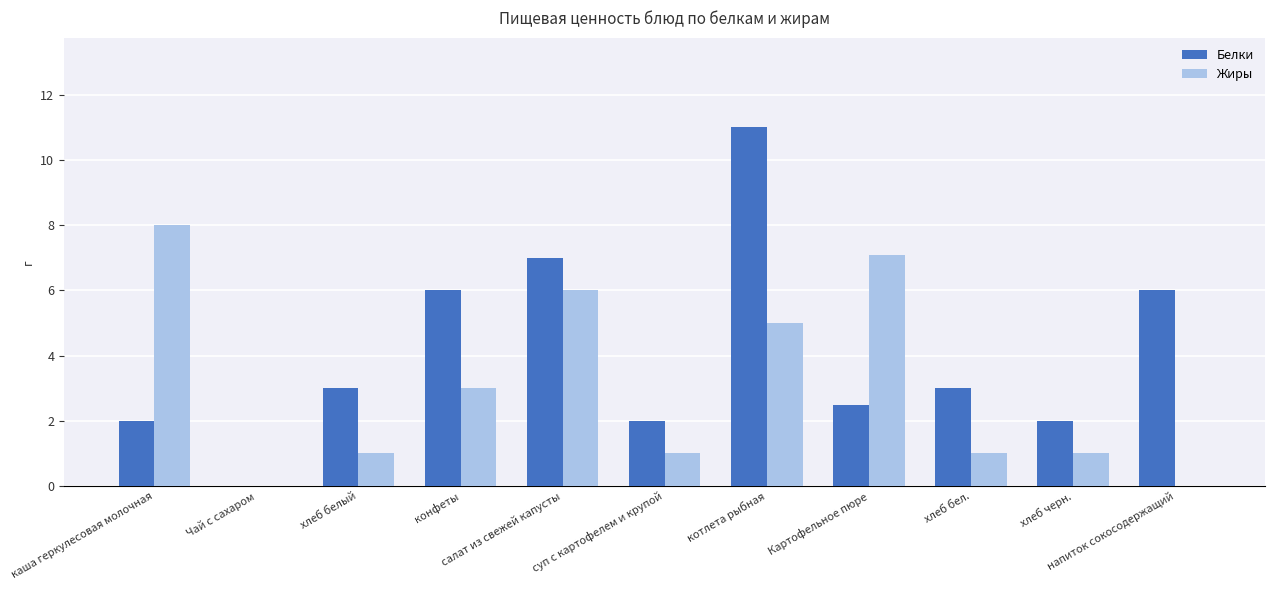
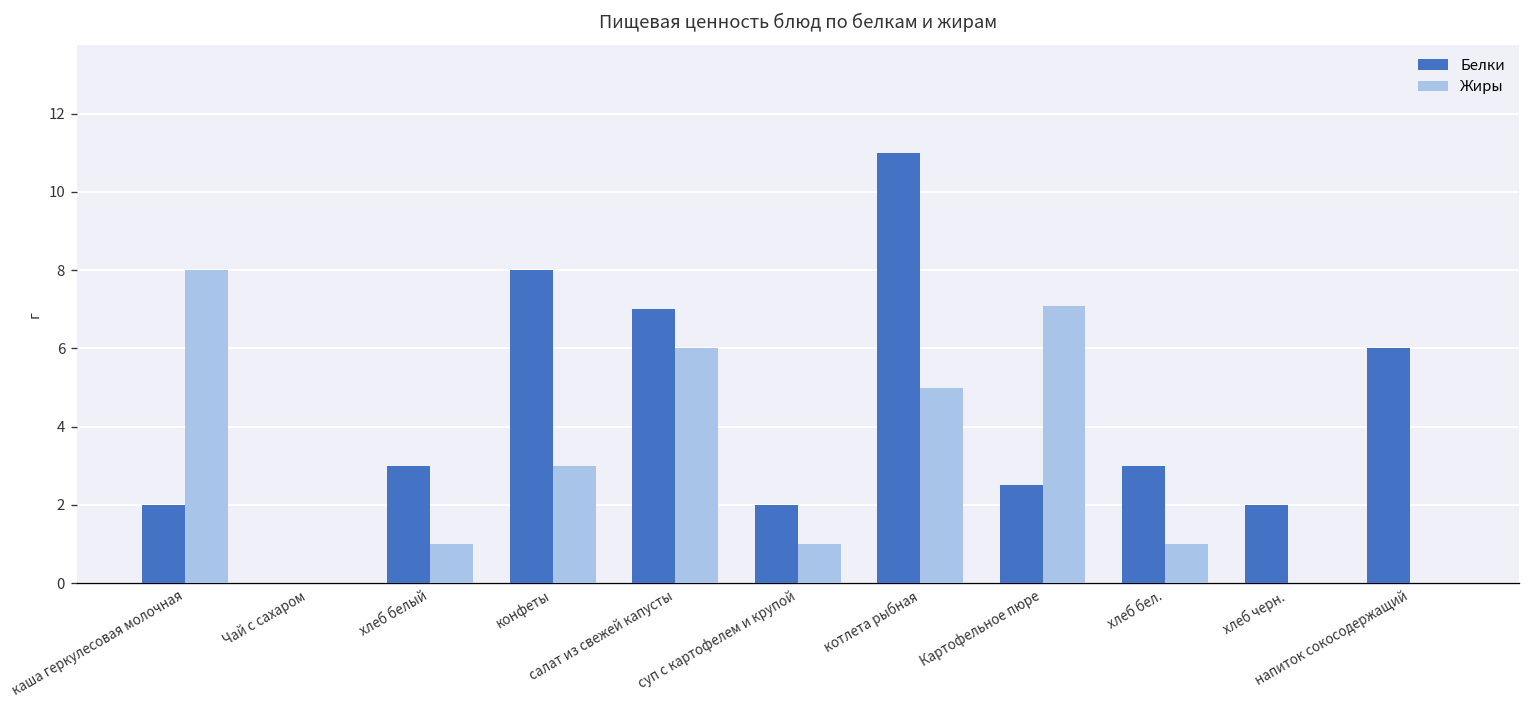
  {
    "Белки": {
      "каша геркулесовая молочная": 2,
      "Чай с сахаром": 0,
      "хлеб белый": 3,
-     "конфеты": 6,
+     "конфеты": 8,
      "салат из свежей капусты": 7,
      "суп с картофелем и крупой": 2,
      "котлета рыбная": 11,
      "Картофельное пюре": 2.5,
      "хлеб бел.": 3,
      "хлеб черн.": 2,
      "напиток сокосодержащий": 6
    },
    "Жиры": {
      "каша геркулесовая молочная": 8,
      "Чай с сахаром": 0,
      "хлеб белый": 1,
      "конфеты": 3,
      "салат из свежей капусты": 6,
      "суп с картофелем и крупой": 1,
      "котлета рыбная": 5,
      "Картофельное пюре": 7.1,
      "хлеб бел.": 1,
-     "хлеб черн.": 1,
+     "хлеб черн.": 0,
      "напиток сокосодержащий": 0
    }
  }
